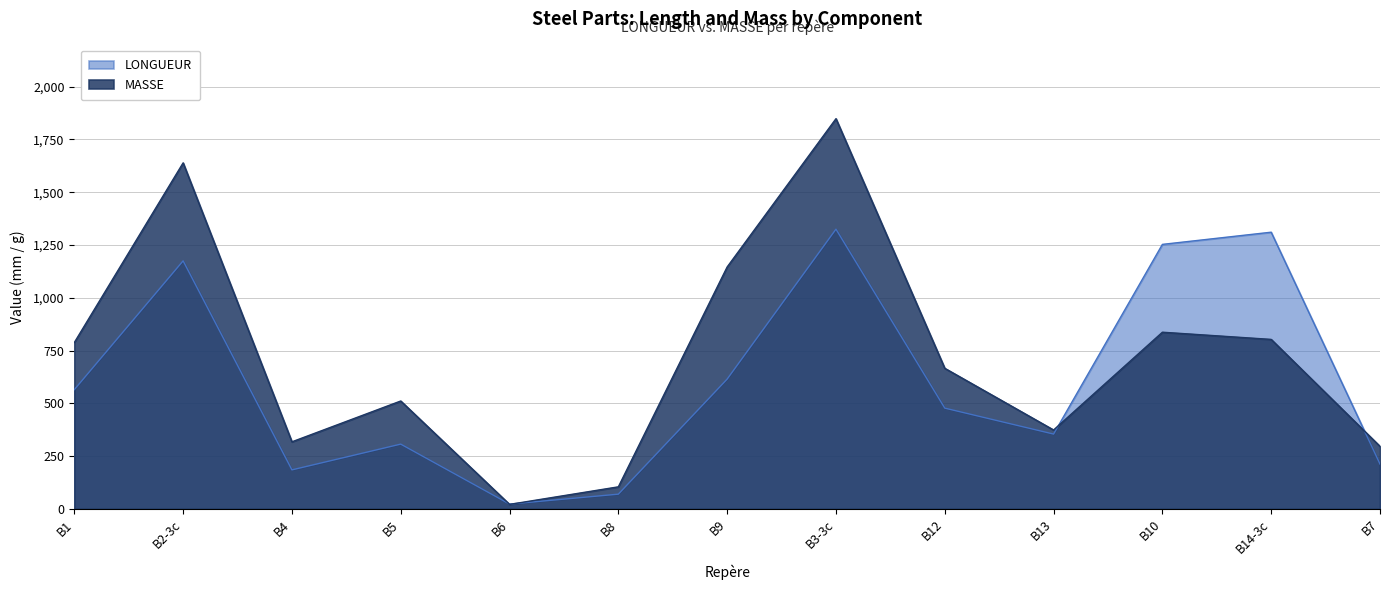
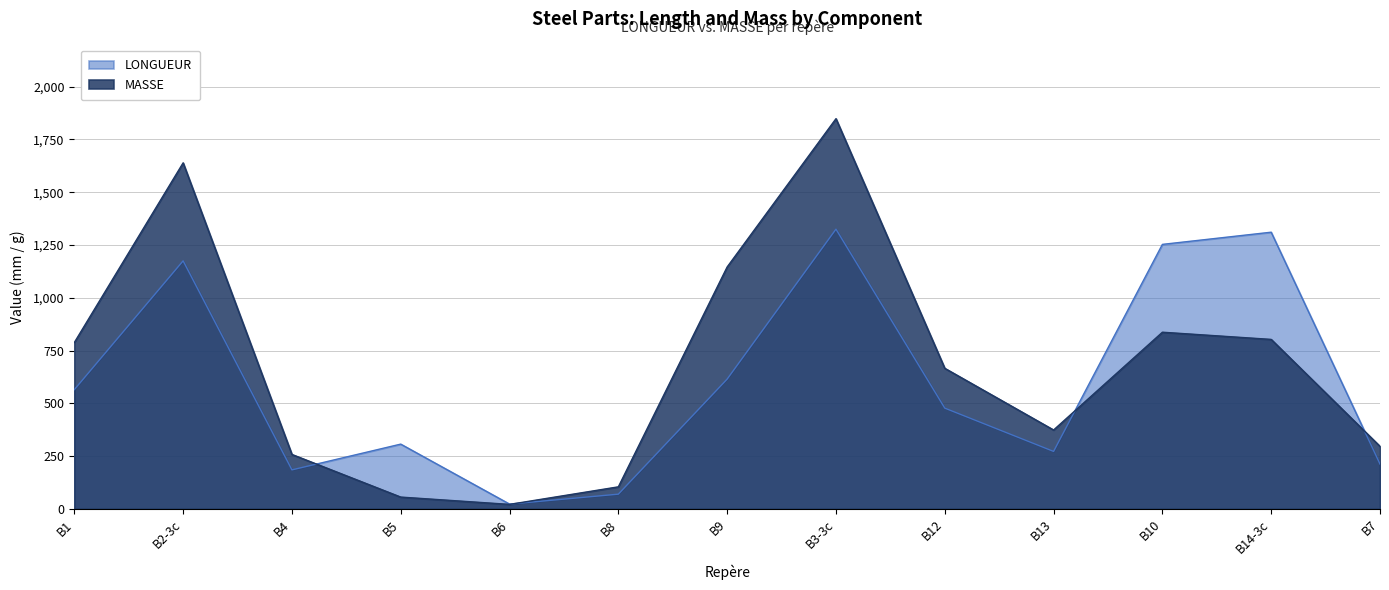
  {
    "LONGUEUR": {
      "B1": "570",
      "B2-3c": "1,180",
      "B4": "190",
      "B5": "310",
      "B8": "70",
      "B9": "620",
      "B3-3c": "1,330",
      "B12": "480",
-     "B13": "350",
+     "B13": "270",
      "B10": "1,250",
      "B14-3c": "1,310",
      "B7": "210"
    },
    "MASSE": {
      "B1": "790",
      "B2-3c": "1,640",
-     "B4": "320",
-     "B5": "510",
+     "B4": "260",
+     "B5": "60",
      "B8": "100",
      "B9": "1,150",
      "B3-3c": "1,850",
      "B12": "670",
      "B13": "370",
      "B10": "840",
      "B14-3c": "800",
      "B7": "300"
    }
  }
